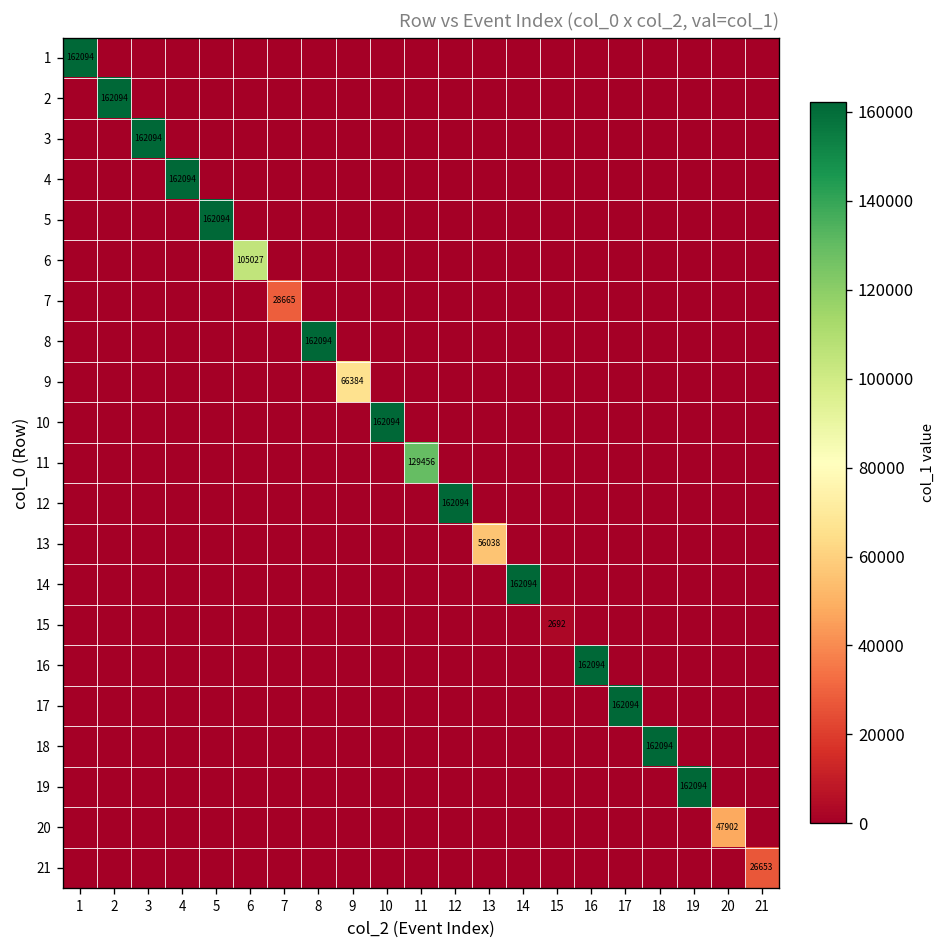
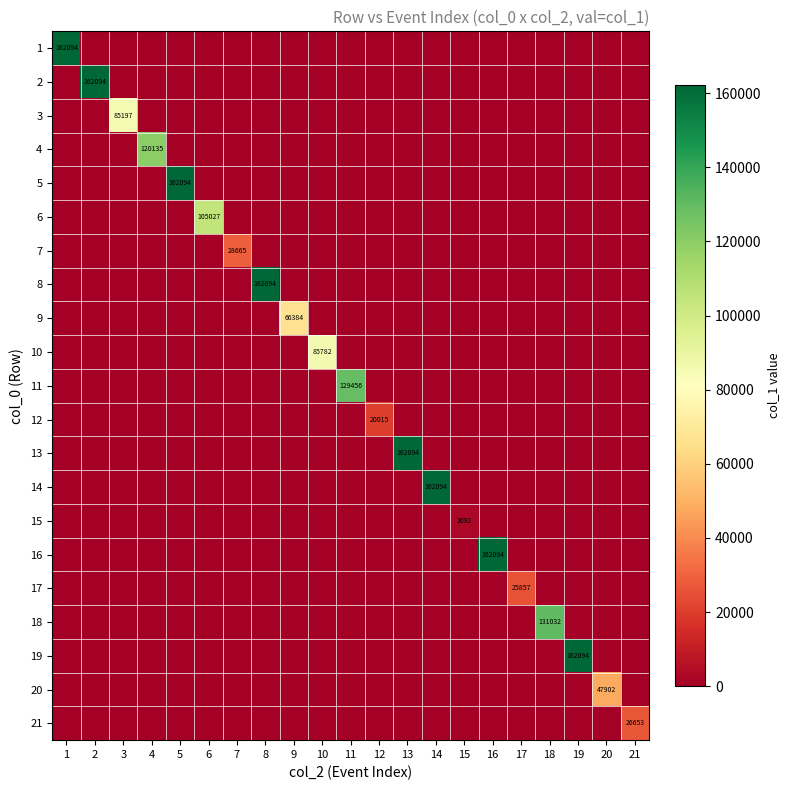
  {
    "1": {
      "1": 162094
    },
    "2": {
      "2": 162094
    },
    "3": {
-     "3": 162094
+     "3": 85197
    },
    "4": {
-     "4": 162094
+     "4": 120135
    },
    "5": {
      "5": 162094
    },
    "6": {
      "6": 105027
    },
    "7": {
      "7": 28665
    },
    "8": {
      "8": 162094
    },
    "9": {
      "9": 66384
    },
    "10": {
-     "10": 162094
+     "10": 85782
    },
    "11": {
      "11": 129456
    },
    "12": {
-     "12": 162094
+     "12": 20015
    },
    "13": {
-     "13": 56038
+     "13": 162094
    },
    "14": {
      "14": 162094
    },
    "15": {
      "15": 2692
    },
    "16": {
      "16": 162094
    },
    "17": {
-     "17": 162094
+     "17": 25857
    },
    "18": {
-     "18": 162094
+     "18": 131032
    },
    "19": {
      "19": 162094
    },
    "20": {
      "20": 47902
    },
    "21": {
      "21": 26653
    }
  }
